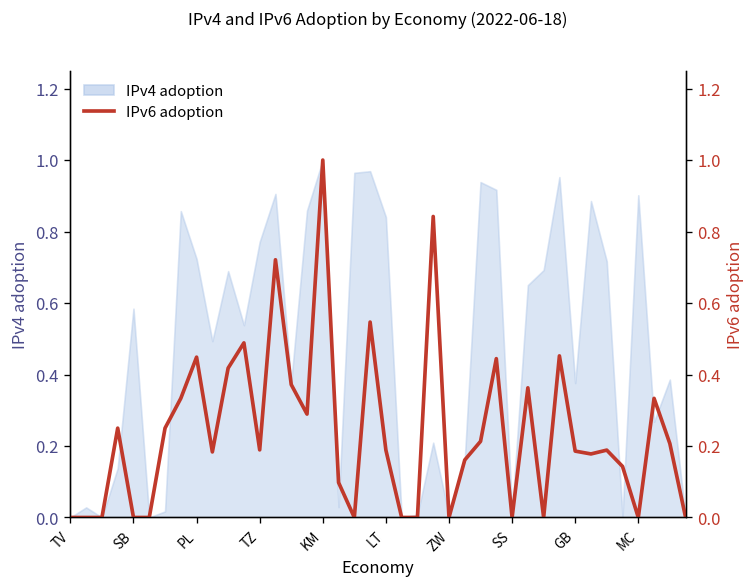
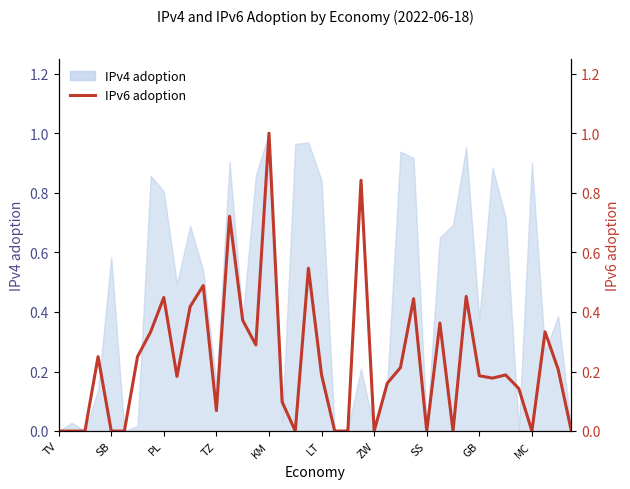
  {
    "IPv4 adoption": {
      "TV": 0.00,
      "SB": 0.58,
-     "PL": 0.72,
-     "TZ": 0.77,
+     "PL": 0.80,
+     "TZ": 0.16,
      "KM": 1.00,
      "LT": 0.84,
      "ZW": 0.01,
      "SS": 0.01,
      "GB": 0.38,
      "MC": 0.90
    },
    "IPv6 adoption": {
      "TV": 0.00,
      "SB": 0.00,
      "PL": 0.45,
-     "TZ": 0.19,
+     "TZ": 0.07,
      "KM": 1.00,
      "LT": 0.19,
      "ZW": 0.00,
      "SS": 0.00,
      "GB": 0.19,
      "MC": 0.00
    }
  }
